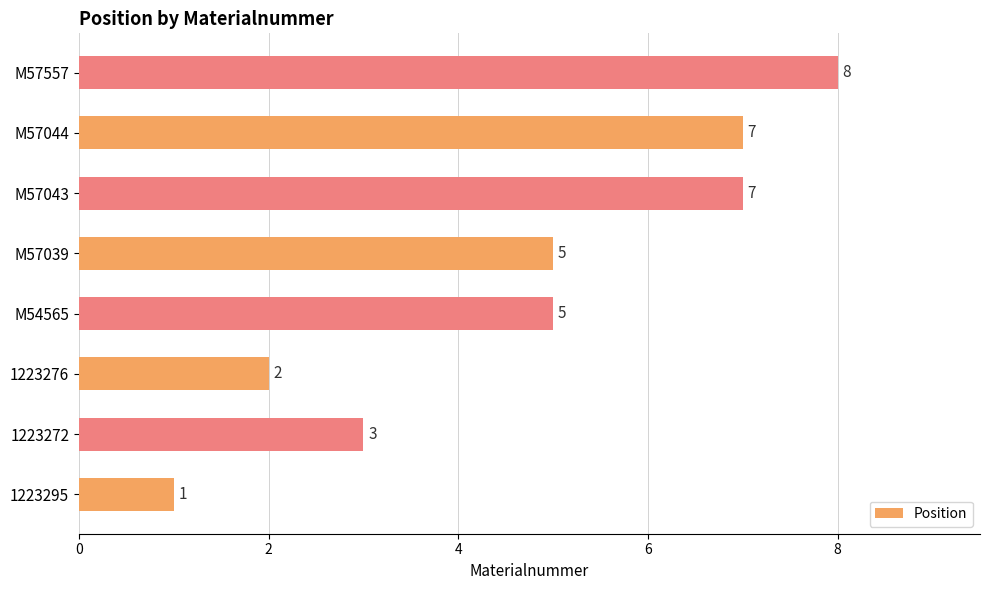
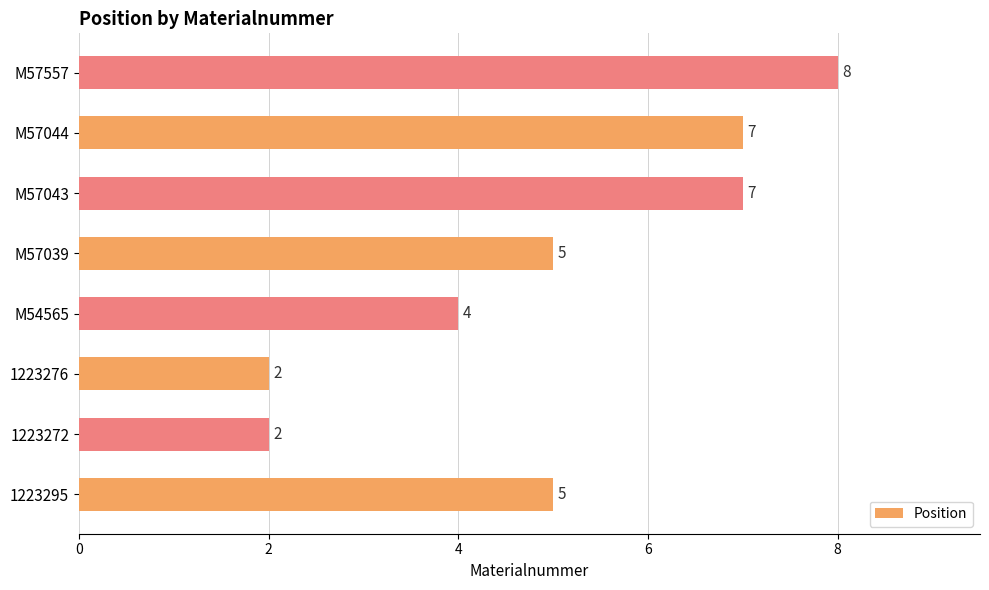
  {
    "M57557": 8,
    "M57044": 7,
    "M57043": 7,
    "M57039": 5,
-   "M54565": 5,
+   "M54565": 4,
    "1223276": 2,
-   "1223272": 3,
-   "1223295": 1
+   "1223272": 2,
+   "1223295": 5
  }
